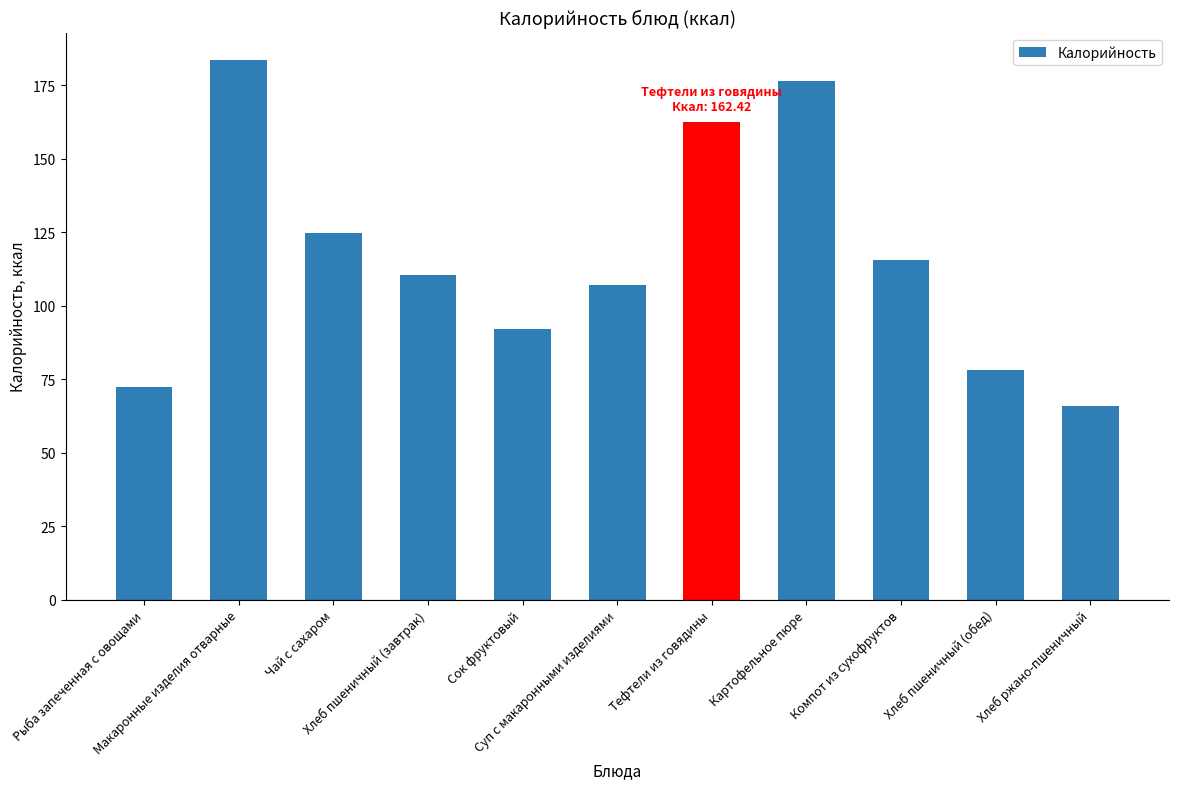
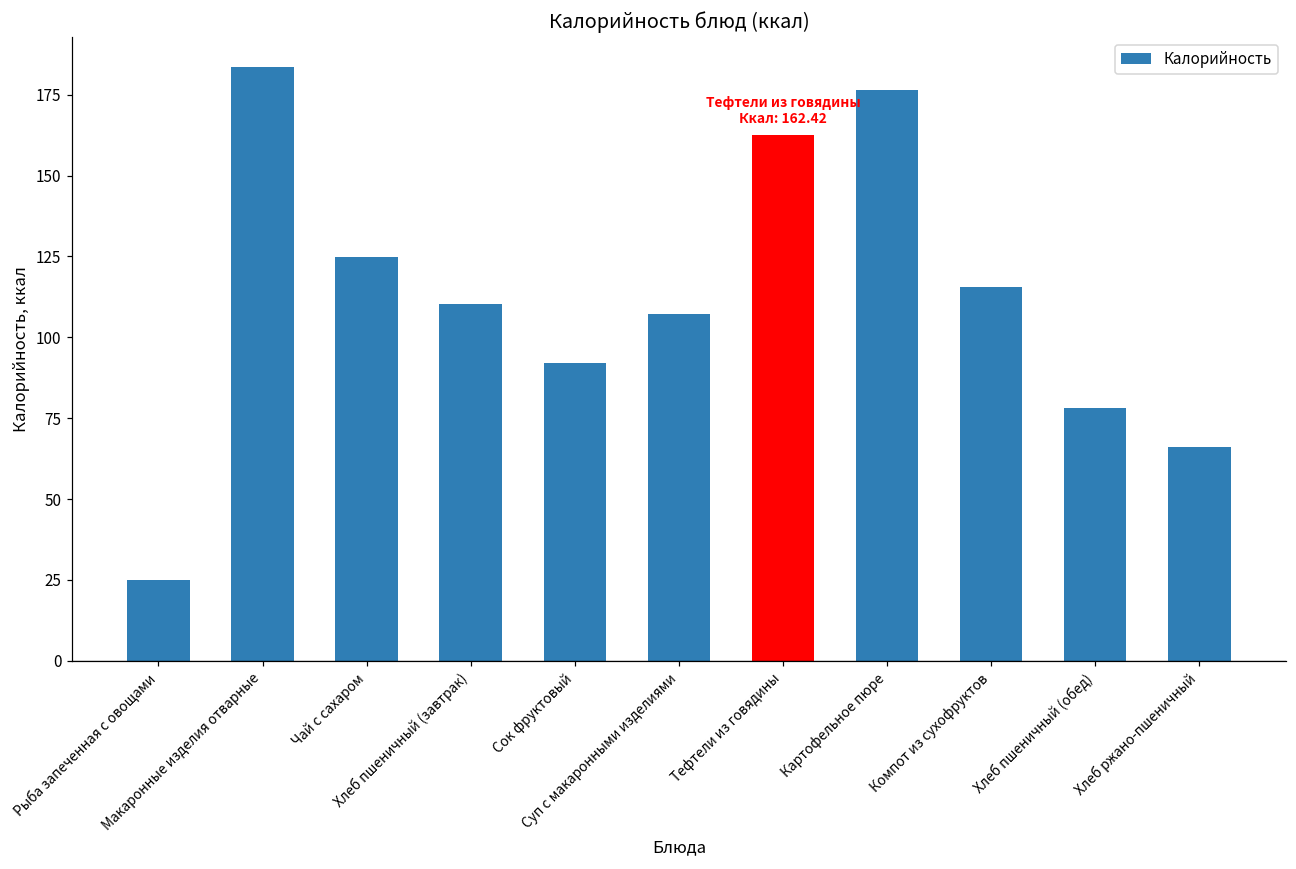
  {
-   "Рыба запеченная с овощами": 72,
+   "Рыба запеченная с овощами": 25,
    "Макаронные изделия отварные": 184,
    "Чай с сахаром": 125,
    "Хлеб пшеничный (завтрак)": 110,
    "Сок фруктовый": 92,
    "Суп с макаронными изделиями": 107,
    "Картофельное пюре": 176,
    "Компот из сухофруктов": 116,
    "Хлеб пшеничный (обед)": 78,
    "Хлеб ржано-пшеничный": 66
  }
